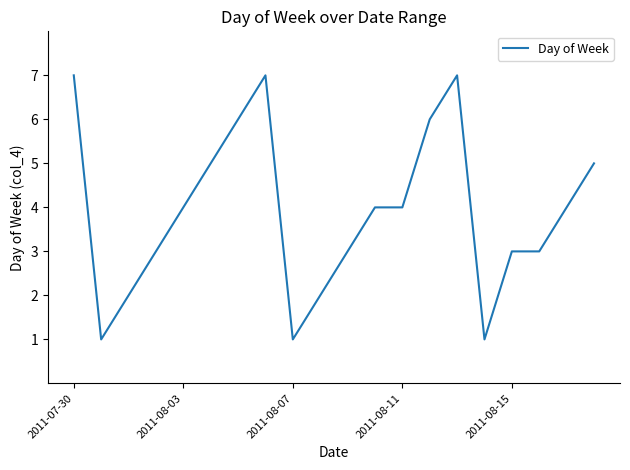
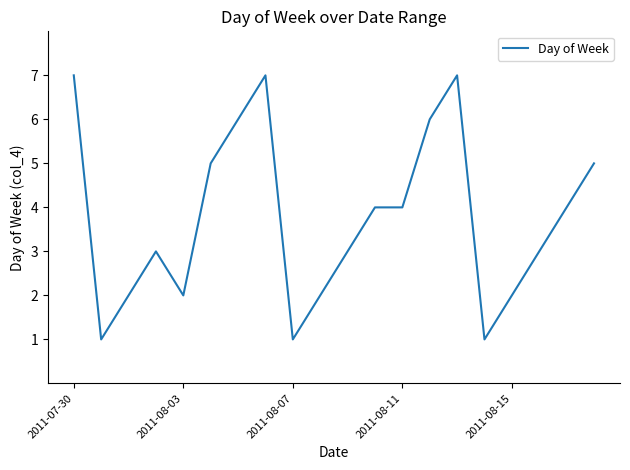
  {
    "2011-07-30": 7,
-   "2011-08-03": 4,
+   "2011-08-03": 2,
    "2011-08-07": 1,
    "2011-08-11": 4,
-   "2011-08-15": 3
+   "2011-08-15": 2
  }
